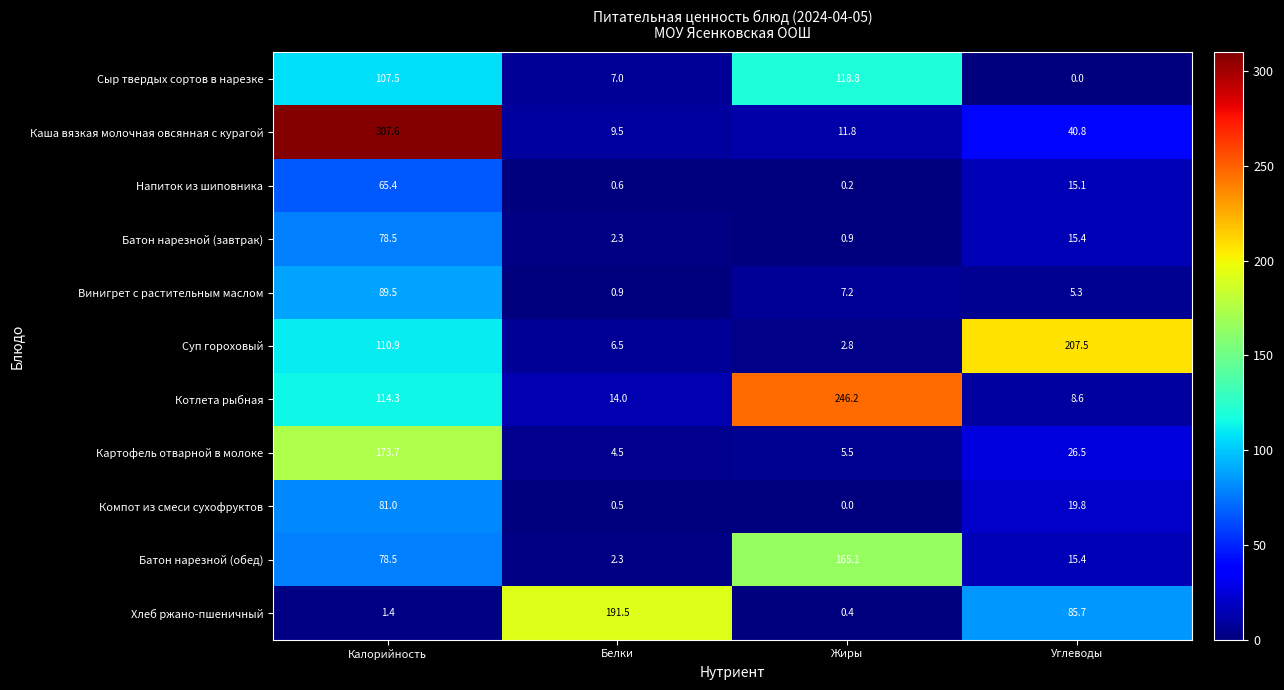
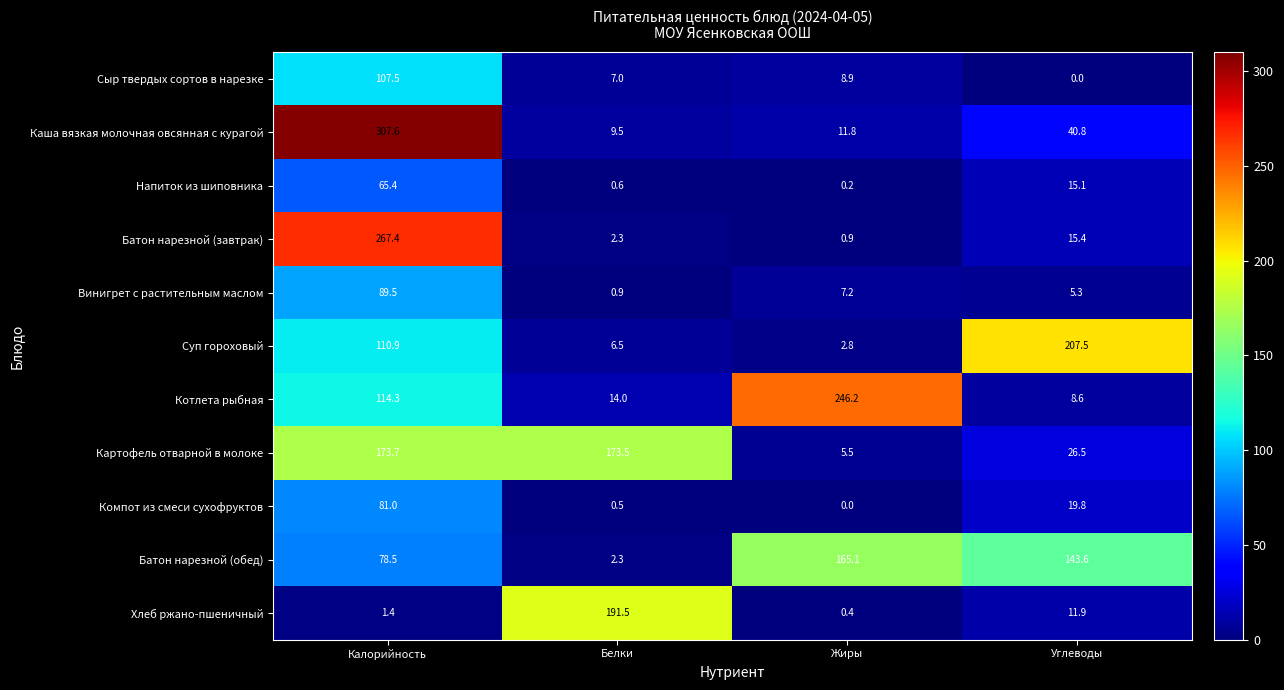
  {
    "Сыр твердых сортов в нарезке": {
      "Калорийность": 107.5,
      "Белки": 7.0,
-     "Жиры": 118.8,
+     "Жиры": 8.9,
      "Углеводы": 0.0
    },
    "Каша вязкая молочная овсянная с курагой": {
      "Калорийность": 307.6,
      "Белки": 9.5,
      "Жиры": 11.8,
      "Углеводы": 40.8
    },
    "Напиток из шиповника": {
      "Калорийность": 65.4,
      "Белки": 0.6,
      "Жиры": 0.2,
      "Углеводы": 15.1
    },
    "Батон нарезной (завтрак)": {
-     "Калорийность": 78.5,
+     "Калорийность": 267.4,
      "Белки": 2.3,
      "Жиры": 0.9,
      "Углеводы": 15.4
    },
    "Винигрет с растительным маслом": {
      "Калорийность": 89.5,
      "Белки": 0.9,
      "Жиры": 7.2,
      "Углеводы": 5.3
    },
    "Суп гороховый": {
      "Калорийность": 110.9,
      "Белки": 6.5,
      "Жиры": 2.8,
      "Углеводы": 207.5
    },
    "Котлета рыбная": {
      "Калорийность": 114.3,
      "Белки": 14.0,
      "Жиры": 246.2,
      "Углеводы": 8.6
    },
    "Картофель отварной в молоке": {
      "Калорийность": 173.7,
-     "Белки": 4.5,
+     "Белки": 173.5,
      "Жиры": 5.5,
      "Углеводы": 26.5
    },
    "Компот из смеси сухофруктов": {
      "Калорийность": 81.0,
      "Белки": 0.5,
      "Жиры": 0.0,
      "Углеводы": 19.8
    },
    "Батон нарезной (обед)": {
      "Калорийность": 78.5,
      "Белки": 2.3,
      "Жиры": 165.1,
-     "Углеводы": 15.4
+     "Углеводы": 143.6
    },
    "Хлеб ржано-пшеничный": {
      "Калорийность": 1.4,
      "Белки": 191.5,
      "Жиры": 0.4,
-     "Углеводы": 85.7
+     "Углеводы": 11.9
    }
  }
